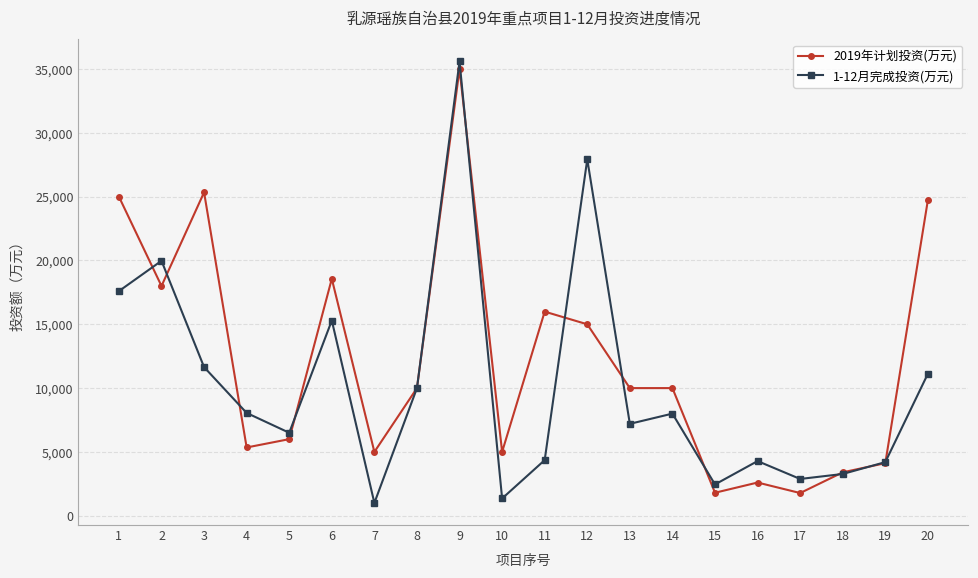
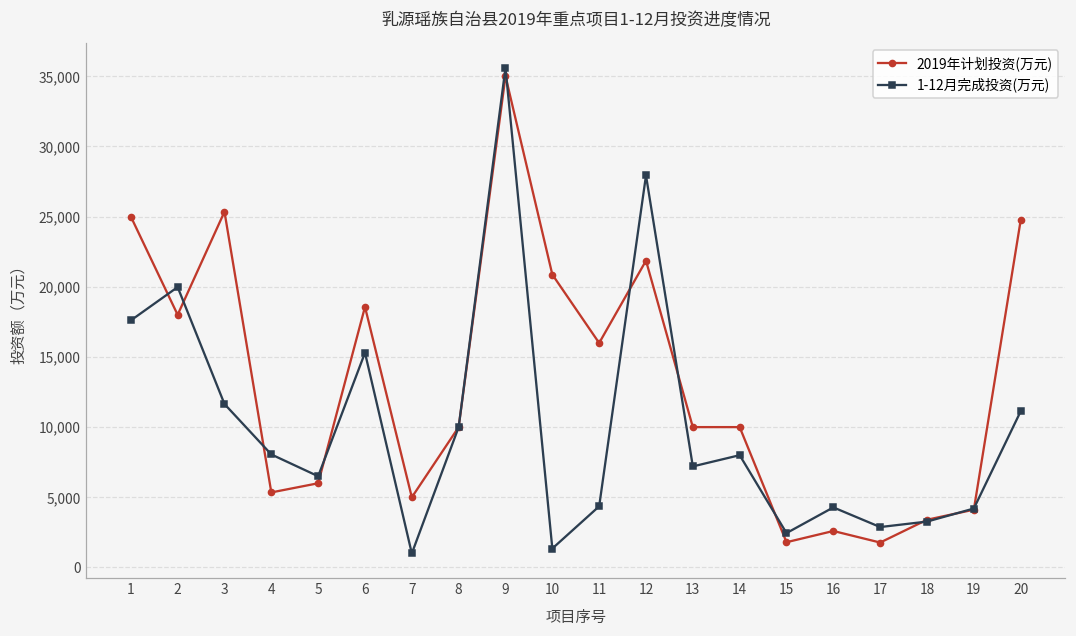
  {
    "2019年计划投资(万元)": {
      "1": "25,000",
      "2": "18,000",
      "3": "25,300",
      "4": "5,300",
      "5": "6,000",
      "6": "18,600",
      "7": "5,000",
      "9": "35,000",
-     "10": "5,000",
+     "10": "20,900",
      "11": "16,000",
-     "12": "15,000",
+     "12": "21,900",
      "13": "10,000",
      "14": "10,000",
      "15": "1,800",
      "16": "2,600",
      "17": "1,800",
      "20": "24,700"
    },
    "1-12月完成投资(万元)": {
      "1": "17,600",
      "2": "20,000",
      "3": "11,600",
      "4": "8,100",
      "5": "6,500",
      "6": "15,300",
      "7": "1,000",
      "9": "35,600",
      "10": "1,400",
      "11": "4,400",
      "12": "27,900",
      "13": "7,200",
      "14": "8,000",
      "15": "2,500",
      "16": "4,300",
      "17": "2,900",
      "20": "11,100"
    }
  }
